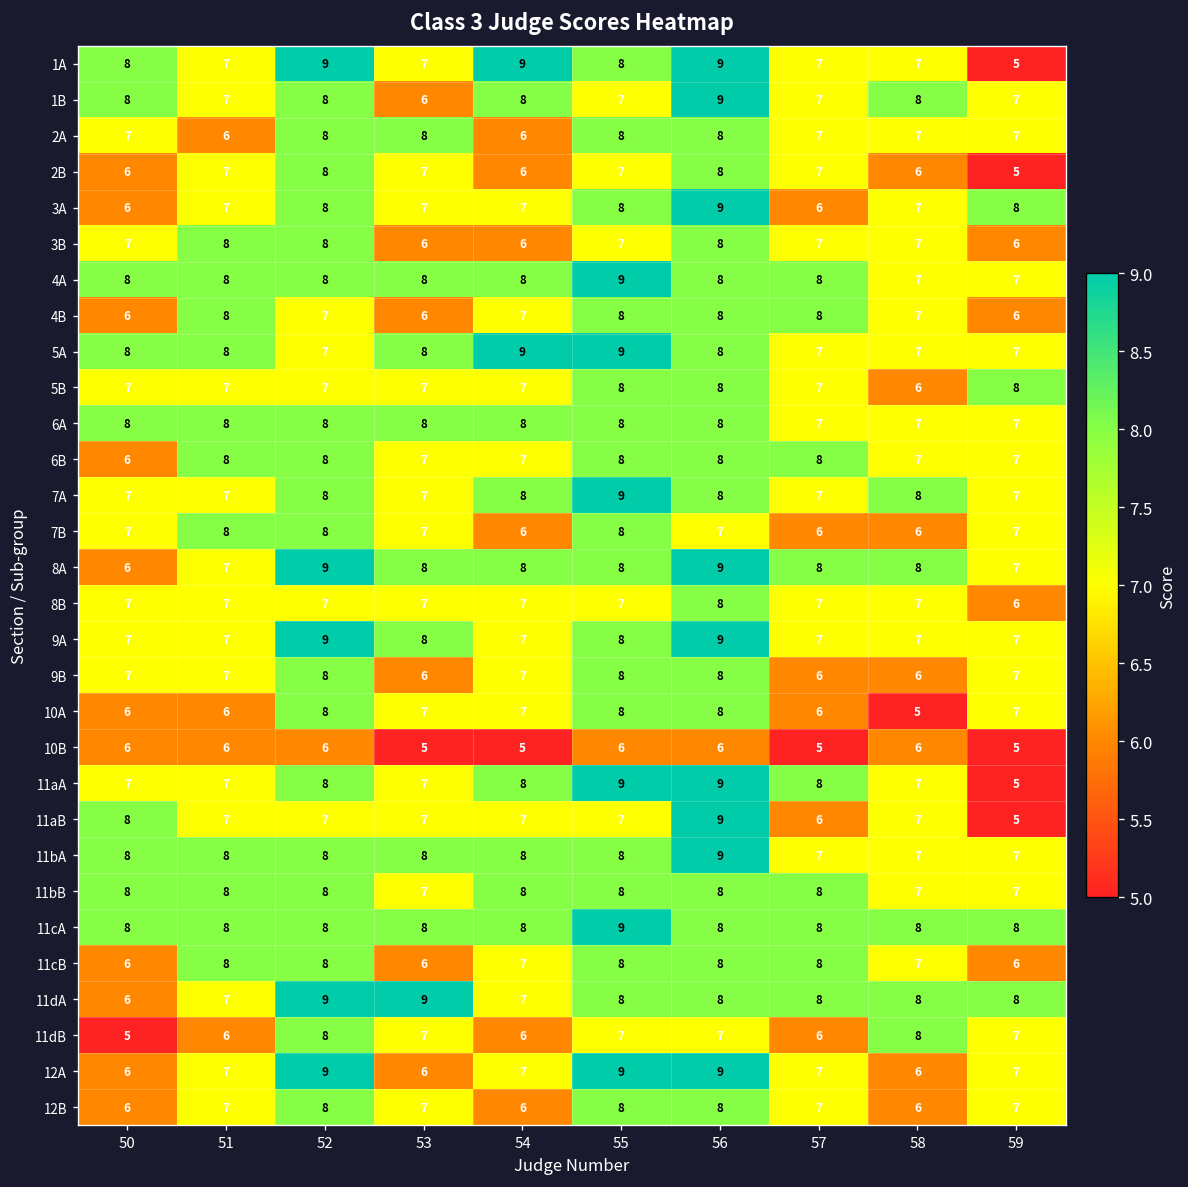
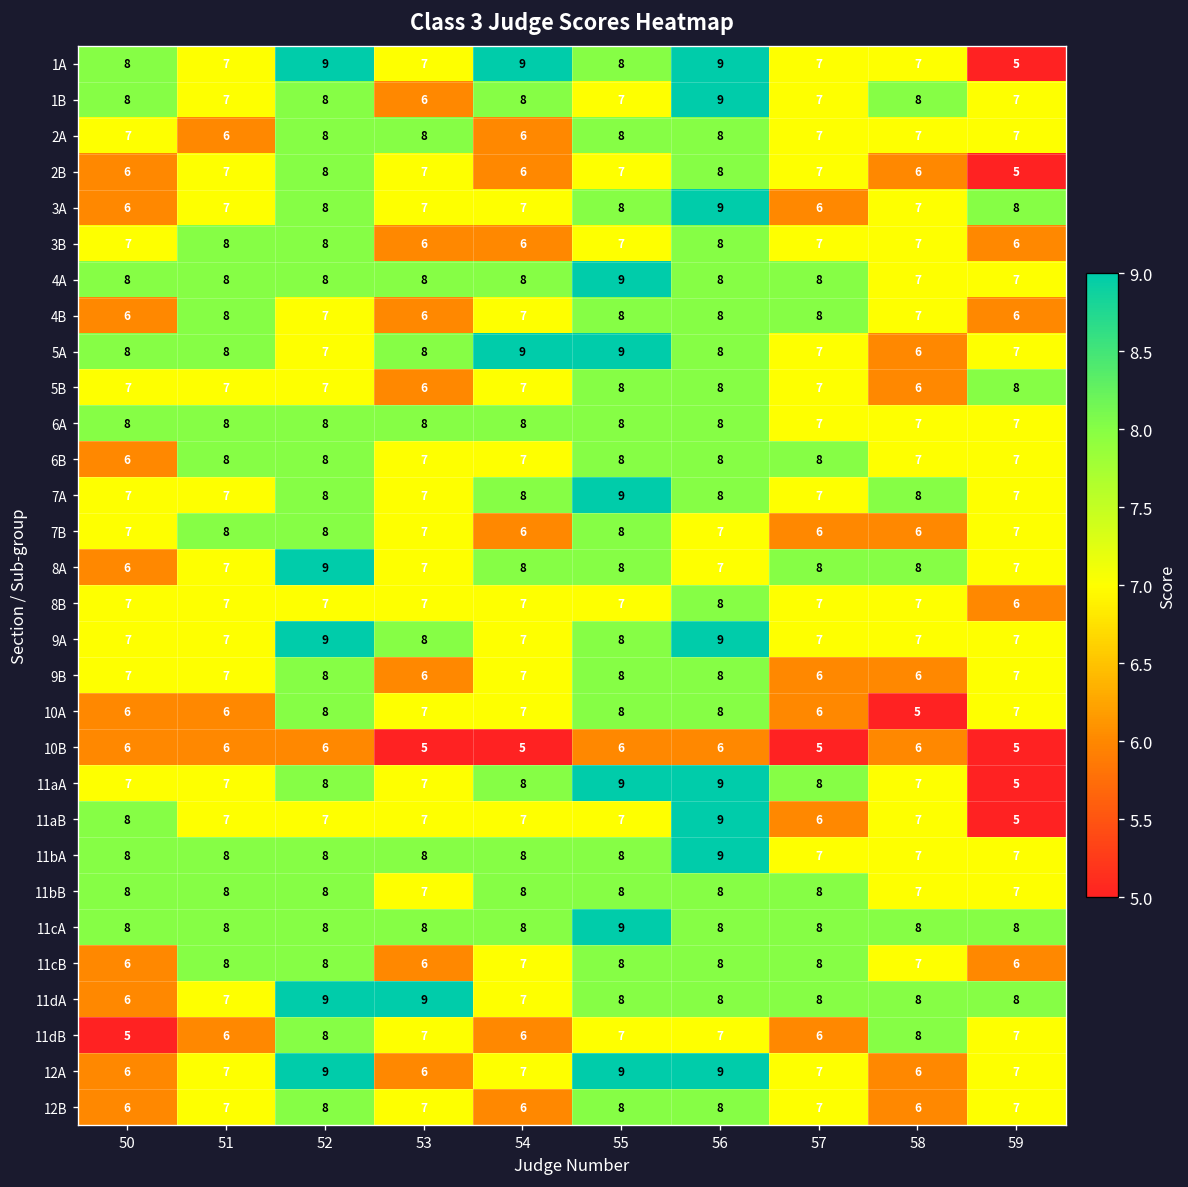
  {
    "5A": {
      "50": 8,
      "51": 8,
      "52": 7,
      "53": 8,
      "54": 9,
      "55": 9,
      "56": 8,
      "57": 7,
-     "58": 7,
+     "58": 6,
      "59": 7
    },
    "5B": {
      "50": 7,
      "51": 7,
      "52": 7,
-     "53": 7,
+     "53": 6,
      "54": 7,
      "55": 8,
      "56": 8,
      "57": 7,
      "58": 6,
      "59": 8
    },
    "8A": {
      "50": 6,
      "51": 7,
      "52": 9,
-     "53": 8,
+     "53": 7,
      "54": 8,
      "55": 8,
-     "56": 9,
+     "56": 7,
      "57": 8,
      "58": 8,
      "59": 7
    }
  }
